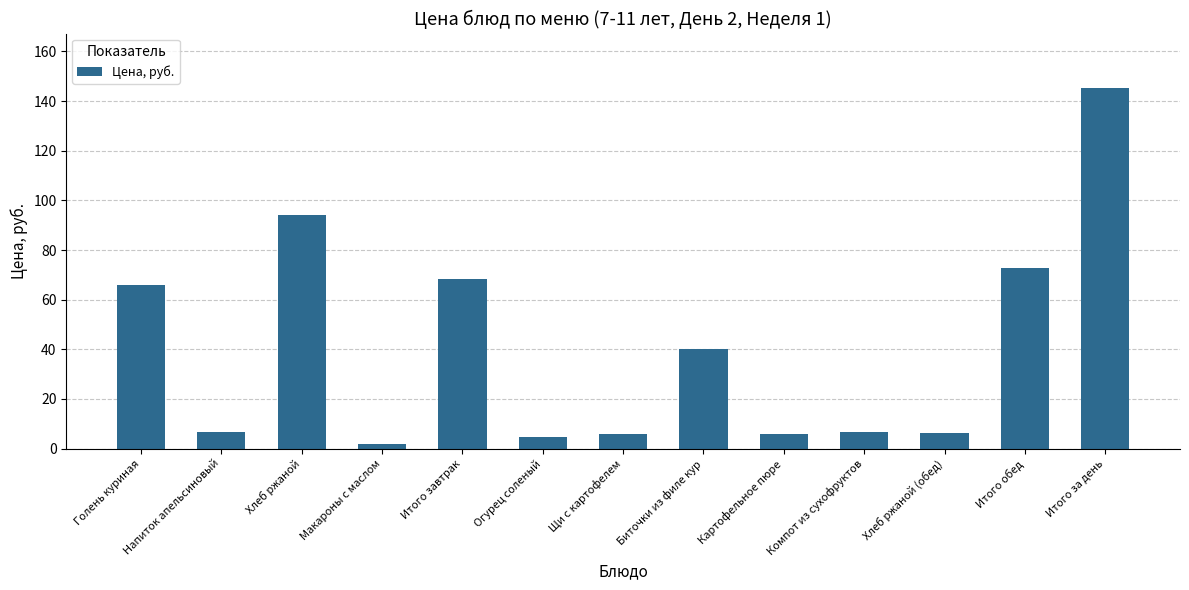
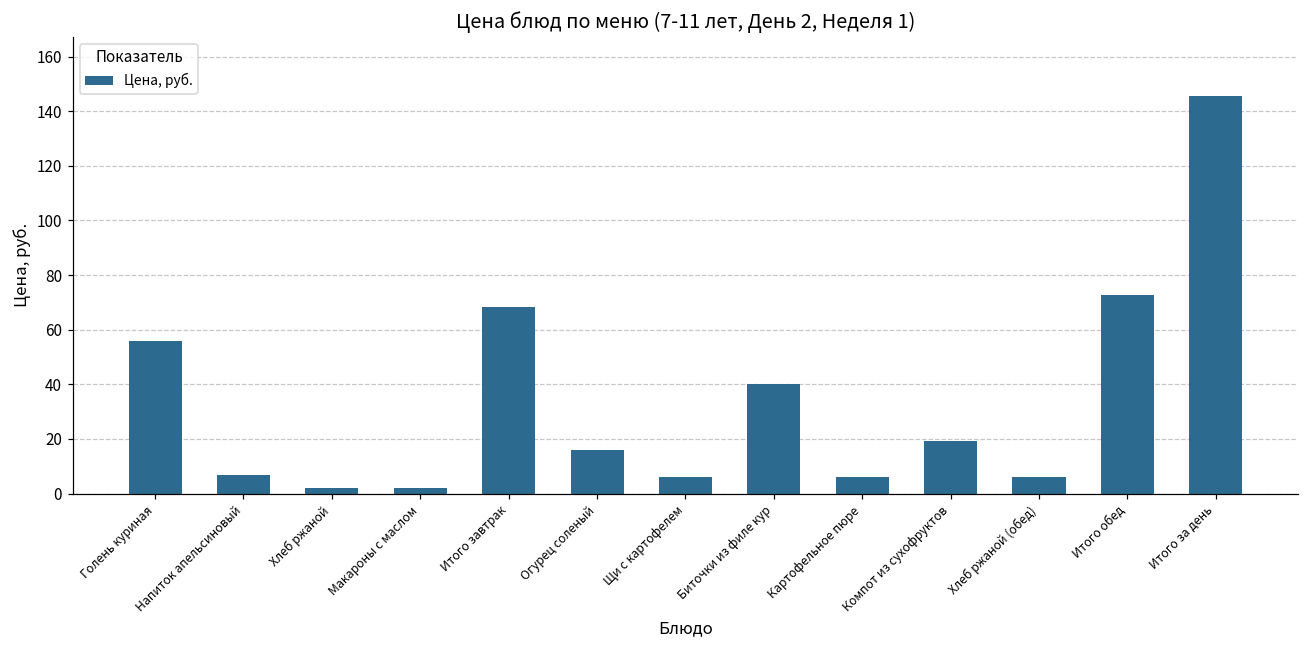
  {
-   "Голень куриная": 66,
+   "Голень куриная": 56,
    "Напиток апельсиновый": 7,
-   "Хлеб ржаной": 94,
+   "Хлеб ржаной": 2,
    "Макароны с маслом": 2,
    "Итого завтрак": 68,
-   "Огурец соленый": 5,
+   "Огурец соленый": 16,
    "Щи с картофелем": 6,
    "Биточки из филе кур": 40,
    "Картофельное пюре": 6,
-   "Компот из сухофруктов": 7,
+   "Компот из сухофруктов": 19,
    "Хлеб ржаной (обед)": 6,
    "Итого обед": 73,
    "Итого за день": 145
  }
